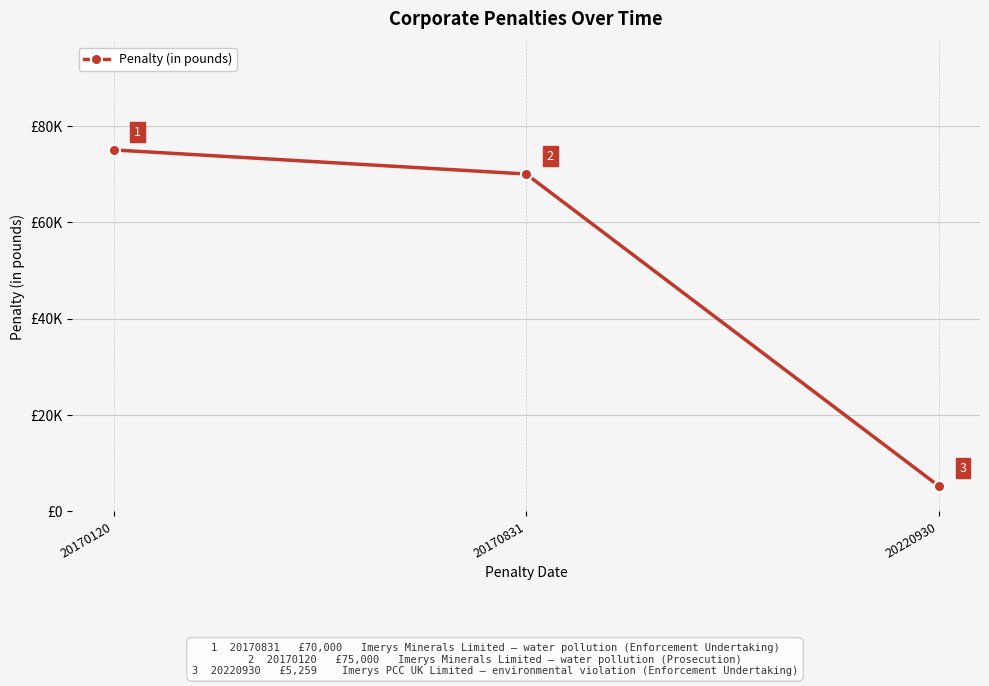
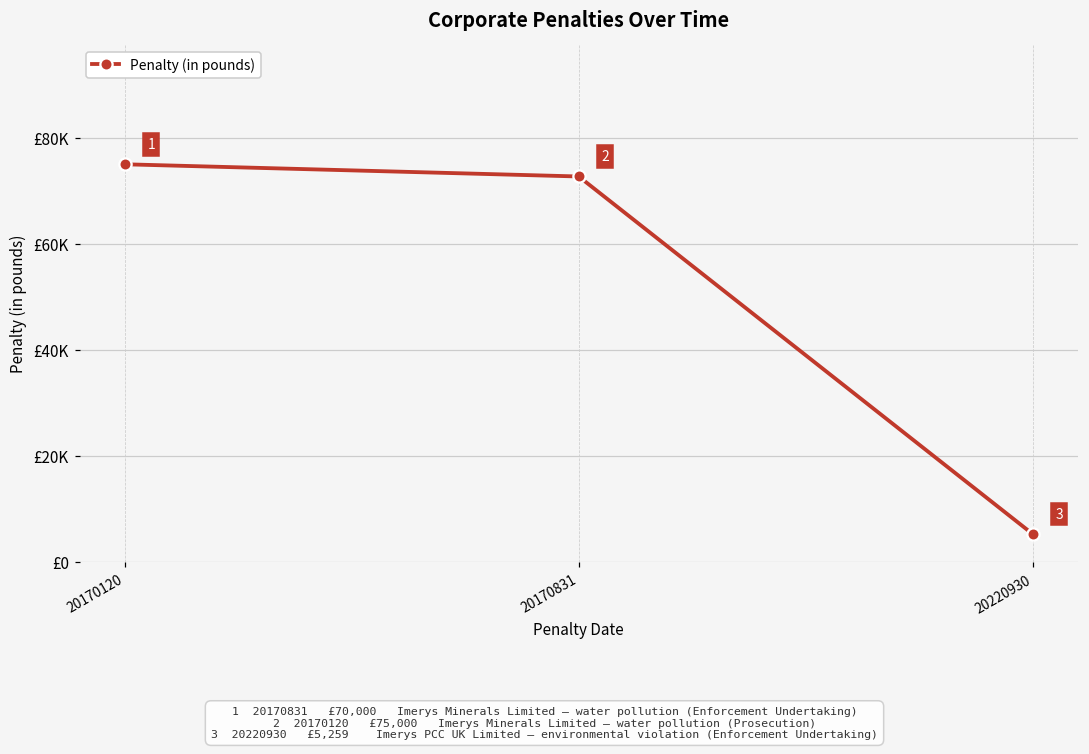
  {
-   "20170831": "£70000"
+   "20170831": "£73000"
  }
